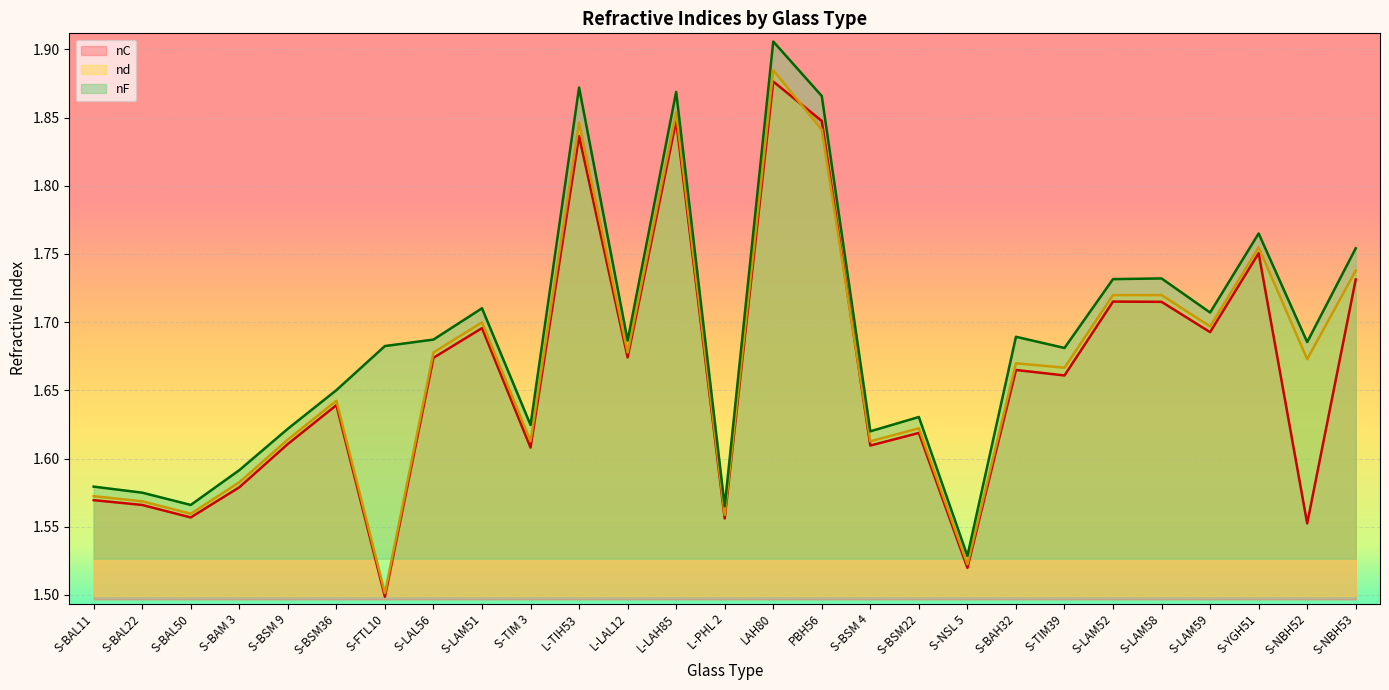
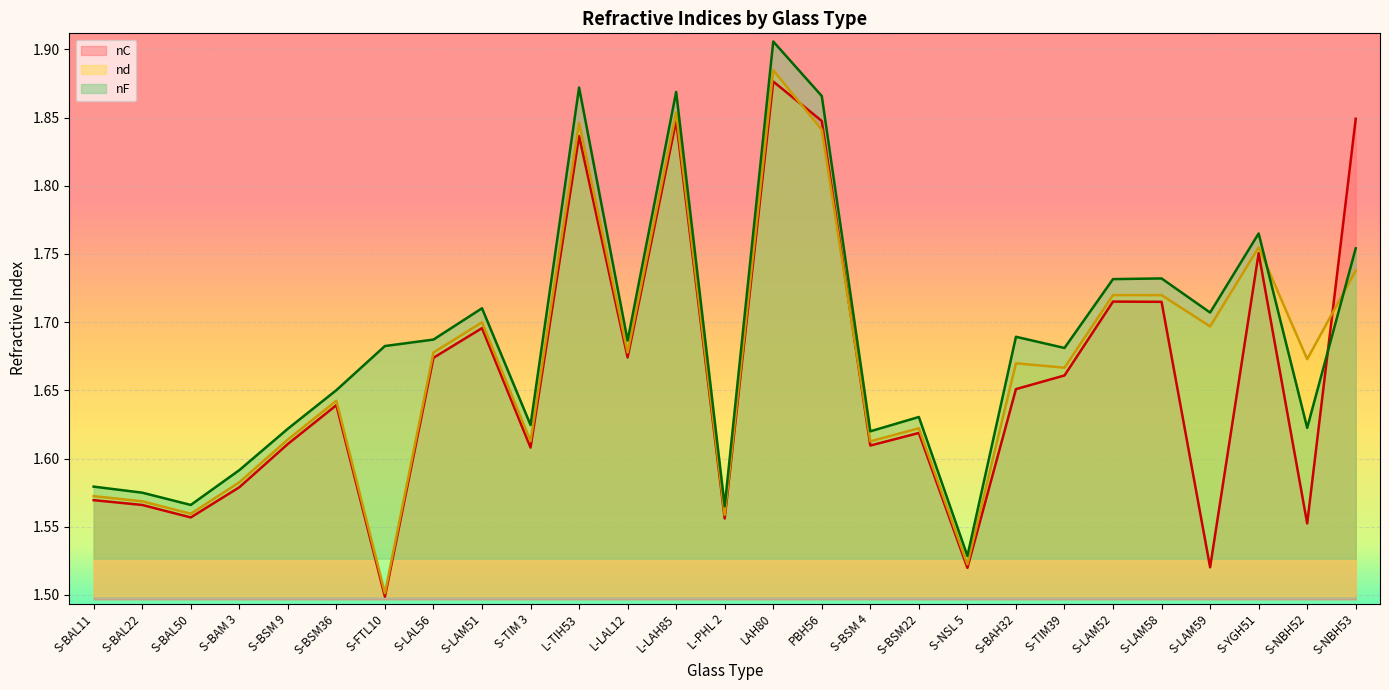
  {
    "nC": {
      "S-BAL11": 1.569,
      "S-BAL22": 1.566,
      "S-BAL50": 1.557,
      "S-BAM 3": 1.579,
      "S-BSM 9": 1.611,
      "S-BSM36": 1.639,
      "S-FTL10": 1.499,
      "S-LAL56": 1.674,
      "S-LAM51": 1.696,
      "S-TIM 3": 1.608,
      "L-TIH53": 1.836,
      "L-LAL12": 1.674,
      "L-LAH85": 1.848,
      "L-PHL 2": 1.556,
      "LAH80": 1.876,
      "PBH56": 1.848,
      "S-BSM 4": 1.610,
      "S-BSM22": 1.619,
      "S-NSL 5": 1.520,
-     "S-BAH32": 1.665,
+     "S-BAH32": 1.651,
      "S-TIM39": 1.661,
      "S-LAM52": 1.715,
      "S-LAM58": 1.715,
-     "S-LAM59": 1.693,
+     "S-LAM59": 1.520,
      "S-YGH51": 1.751,
      "S-NBH52": 1.552,
-     "S-NBH53": 1.731
+     "S-NBH53": 1.849
    },
    "nd": {
      "S-BAL11": 1.572,
      "S-BAL22": 1.569,
      "S-BAL50": 1.560,
      "S-BAM 3": 1.583,
      "S-BSM 9": 1.614,
      "S-BSM36": 1.642,
      "S-FTL10": 1.501,
      "S-LAL56": 1.678,
      "S-LAM51": 1.700,
      "S-TIM 3": 1.613,
      "L-TIH53": 1.846,
      "L-LAL12": 1.678,
      "L-LAH85": 1.854,
      "L-PHL 2": 1.559,
      "LAH80": 1.885,
      "PBH56": 1.841,
      "S-BSM 4": 1.613,
      "S-BSM22": 1.622,
      "S-NSL 5": 1.522,
      "S-BAH32": 1.670,
      "S-TIM39": 1.667,
      "S-LAM52": 1.720,
      "S-LAM58": 1.720,
      "S-LAM59": 1.697,
      "S-YGH51": 1.755,
      "S-NBH52": 1.673,
      "S-NBH53": 1.738
    },
    "nF": {
      "S-BAL11": 1.579,
      "S-BAL22": 1.575,
      "S-BAL50": 1.566,
      "S-BAM 3": 1.591,
      "S-BSM 9": 1.622,
      "S-BSM36": 1.650,
      "S-FTL10": 1.683,
      "S-LAL56": 1.687,
      "S-LAM51": 1.710,
      "S-TIM 3": 1.625,
      "L-TIH53": 1.872,
      "L-LAL12": 1.687,
      "L-LAH85": 1.869,
      "L-PHL 2": 1.565,
      "LAH80": 1.906,
      "PBH56": 1.866,
      "S-BSM 4": 1.620,
      "S-BSM22": 1.630,
      "S-NSL 5": 1.529,
      "S-BAH32": 1.689,
      "S-TIM39": 1.681,
      "S-LAM52": 1.732,
      "S-LAM58": 1.732,
      "S-LAM59": 1.707,
      "S-YGH51": 1.765,
-     "S-NBH52": 1.685,
+     "S-NBH52": 1.623,
      "S-NBH53": 1.754
    }
  }
